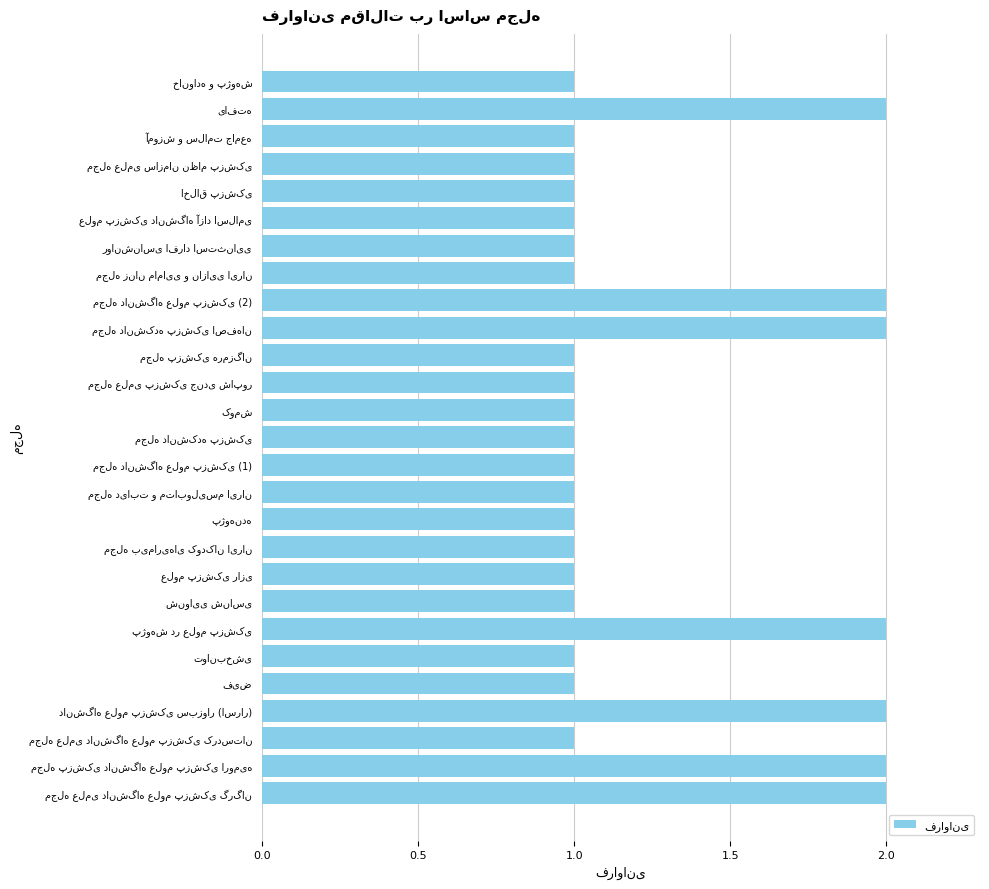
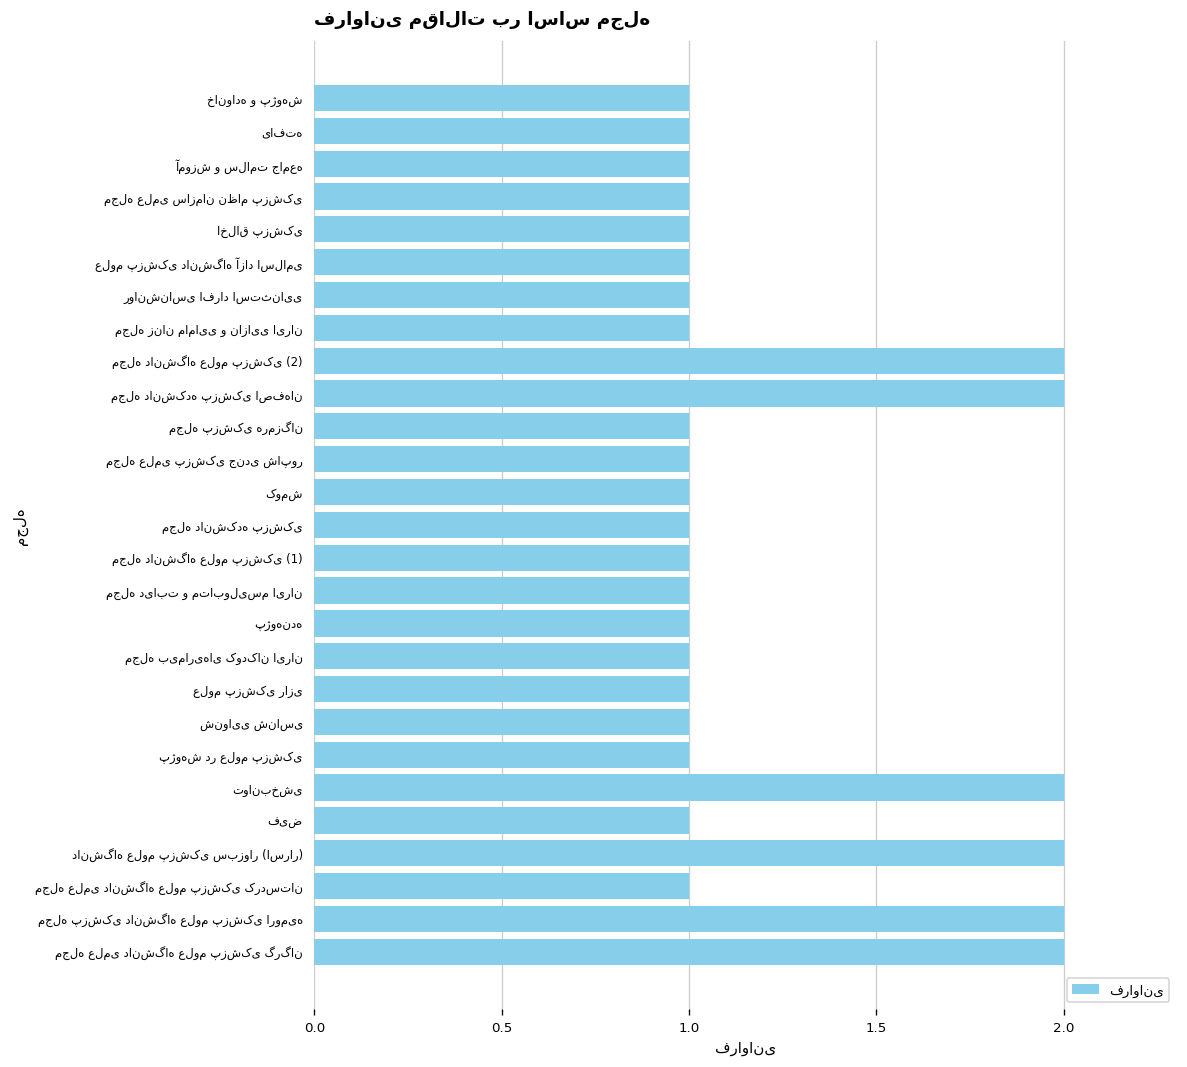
  {
    "خانواده و پژوهش": 1,
-   "یافته": 2,
+   "یافته": 1,
    "آموزش و سلامت جامعه": 1,
    "مجله علمی سازمان نظام پزشکی": 1,
    "اخلاق پزشکی": 1,
    "علوم پزشکی دانشگاه آزاد اسلامی": 1,
    "روانشناسی افراد استثنایی": 1,
    "مجله زنان مامایی و نازایی ایران": 1,
    "مجله دانشگاه علوم پزشکی (2)": 2,
    "مجله دانشکده پزشکی اصفهان": 2,
    "مجله پزشکی هرمزگان": 1,
    "مجله علمی پزشکی جندی شاپور": 1,
    "کومش": 1,
    "مجله دانشکده پزشکی": 1,
    "مجله دانشگاه علوم پزشکی (1)": 1,
    "مجله دیابت و متابولیسم ایران": 1,
    "پژوهنده": 1,
    "مجله بیماریهای کودکان ایران": 1,
    "علوم پزشکی رازی": 1,
    "شنوایی شناسی": 1,
-   "پژوهش در علوم پزشکی": 2,
-   "توانبخشی": 1,
+   "پژوهش در علوم پزشکی": 1,
+   "توانبخشی": 2,
    "فیض": 1,
    "دانشگاه علوم پزشکی سبزوار (اسرار)": 2,
    "مجله علمی دانشگاه علوم پزشکی کردستان": 1,
    "مجله پزشکی دانشگاه علوم پزشکی ارومیه": 2,
    "مجله علمی دانشگاه علوم پزشکی گرگان": 2
  }
